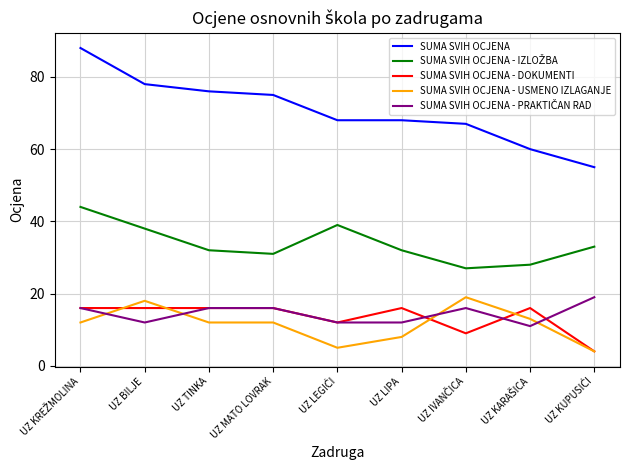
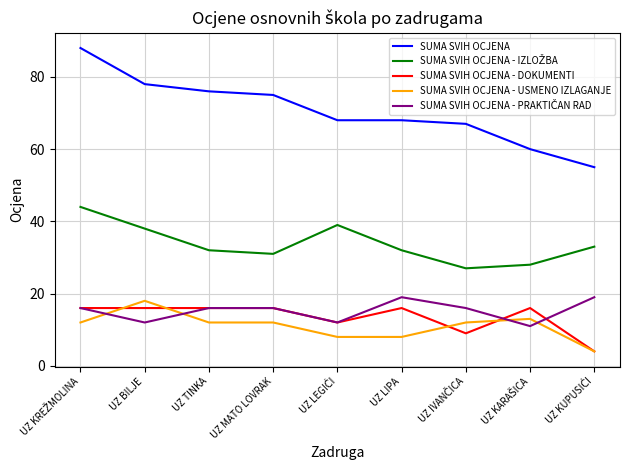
  {
    "SUMA SVIH OCJENA": {
      "UZ KREŽMOLINA": 88,
      "UZ BILJE": 78,
      "UZ TINKA": 76,
      "UZ MATO LOVRAK": 75,
      "UZ LEGIĆI": 68,
      "UZ LIPA": 68,
      "UZ IVANČICA": 67,
      "UZ KARAŠICA": 60,
      "UZ KUPUSIĆI": 55
    },
    "SUMA SVIH OCJENA - IZLOŽBA": {
      "UZ KREŽMOLINA": 44,
      "UZ BILJE": 38,
      "UZ TINKA": 32,
      "UZ MATO LOVRAK": 31,
      "UZ LEGIĆI": 39,
      "UZ LIPA": 32,
      "UZ IVANČICA": 27,
      "UZ KARAŠICA": 28,
      "UZ KUPUSIĆI": 33
    },
    "SUMA SVIH OCJENA - DOKUMENTI": {
      "UZ BILJE": 16,
      "UZ LIPA": 16,
      "UZ IVANČICA": 9,
      "UZ KARAŠICA": 16
    },
    "SUMA SVIH OCJENA - USMENO IZLAGANJE": {
      "UZ KREŽMOLINA": 12,
      "UZ BILJE": 18,
      "UZ TINKA": 12,
      "UZ MATO LOVRAK": 12,
-     "UZ LEGIĆI": 5,
+     "UZ LEGIĆI": 8,
      "UZ LIPA": 8,
-     "UZ IVANČICA": 19,
+     "UZ IVANČICA": 12,
      "UZ KARAŠICA": 13
    },
    "SUMA SVIH OCJENA - PRAKTIČAN RAD": {
      "UZ BILJE": 12,
-     "UZ LIPA": 12,
+     "UZ LIPA": 19,
      "UZ IVANČICA": 16,
      "UZ KARAŠICA": 11,
      "UZ KUPUSIĆI": 19
    }
  }
